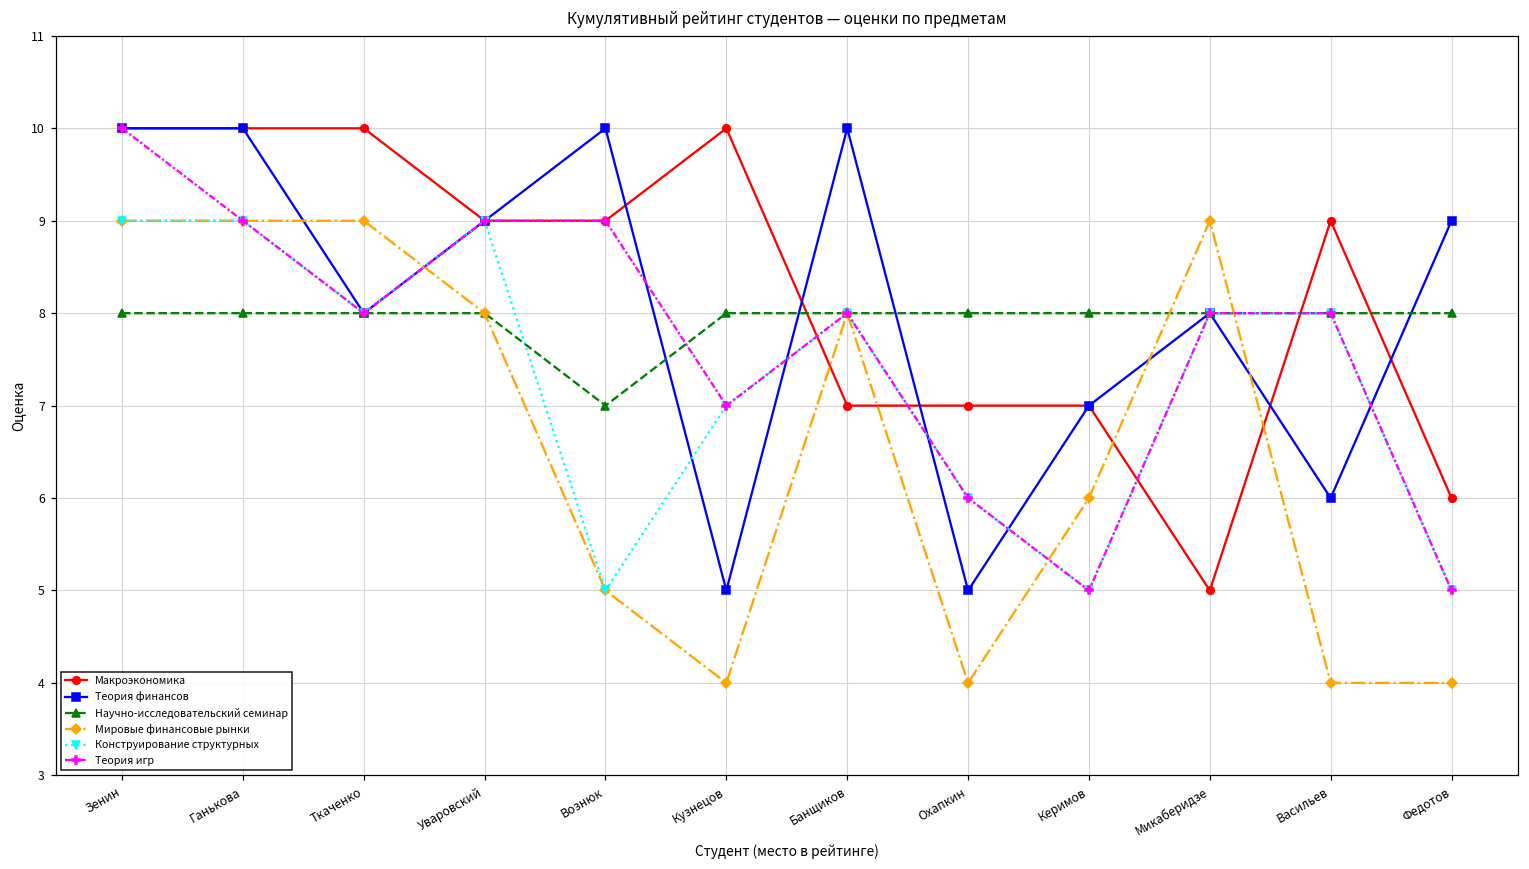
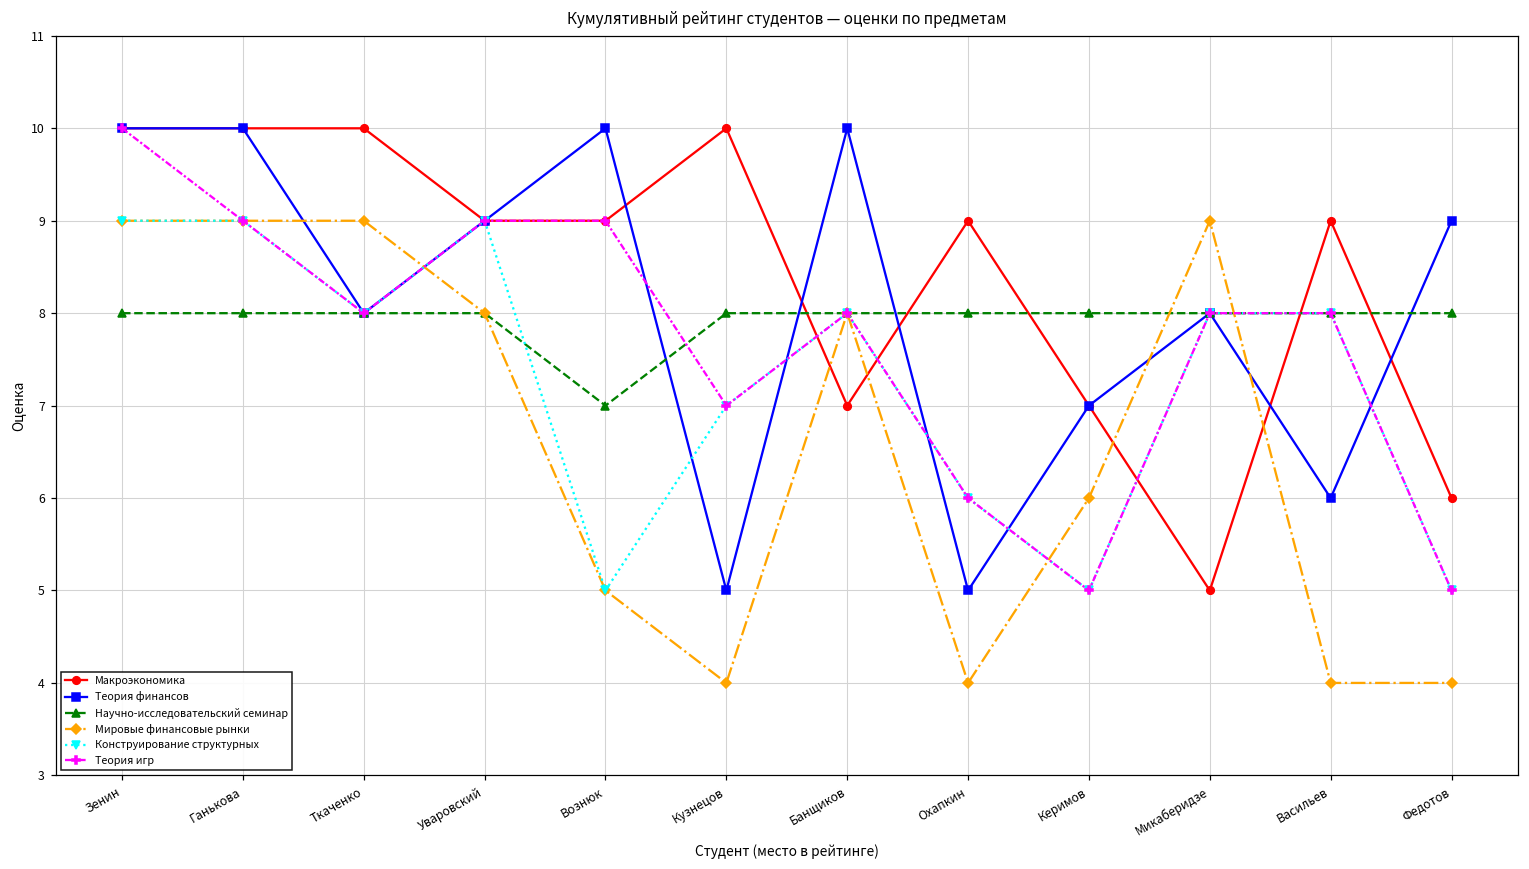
  {
    "Макроэкономика": {
      "Ткаченко": 10,
      "Кузнецов": 10,
      "Банщиков": 7,
-     "Охапкин": 7,
+     "Охапкин": 9,
      "Микаберидзе": 5,
      "Васильев": 9,
      "Федотов": 6
    },
    "Теория финансов": {
      "Вознюк": 10,
      "Кузнецов": 5,
      "Банщиков": 10,
      "Охапкин": 5,
      "Васильев": 6,
      "Федотов": 9
    },
    "Научно-исследовательский семинар": {
      "Зенин": 8,
      "Ганькова": 8,
      "Вознюк": 7,
      "Кузнецов": 8,
      "Охапкин": 8,
      "Керимов": 8,
      "Федотов": 8
    },
    "Мировые финансовые рынки": {
      "Ткаченко": 9,
      "Кузнецов": 4,
      "Охапкин": 4,
      "Керимов": 6,
      "Микаберидзе": 9,
      "Васильев": 4,
      "Федотов": 4
    }
  }
